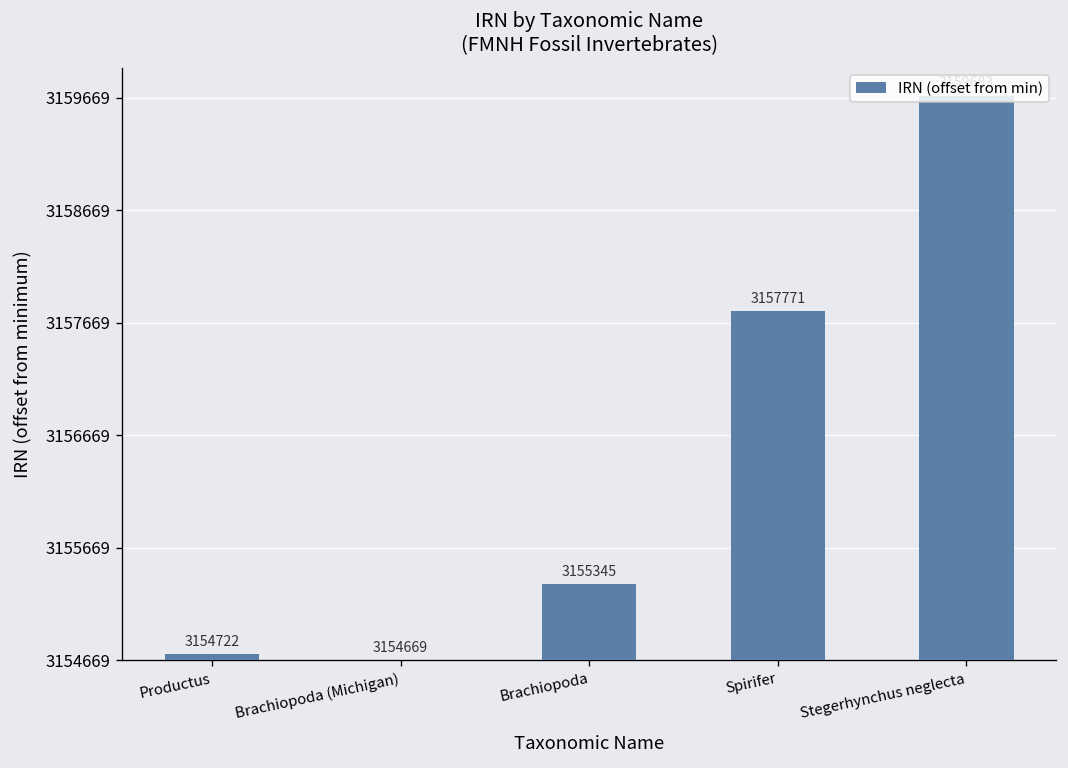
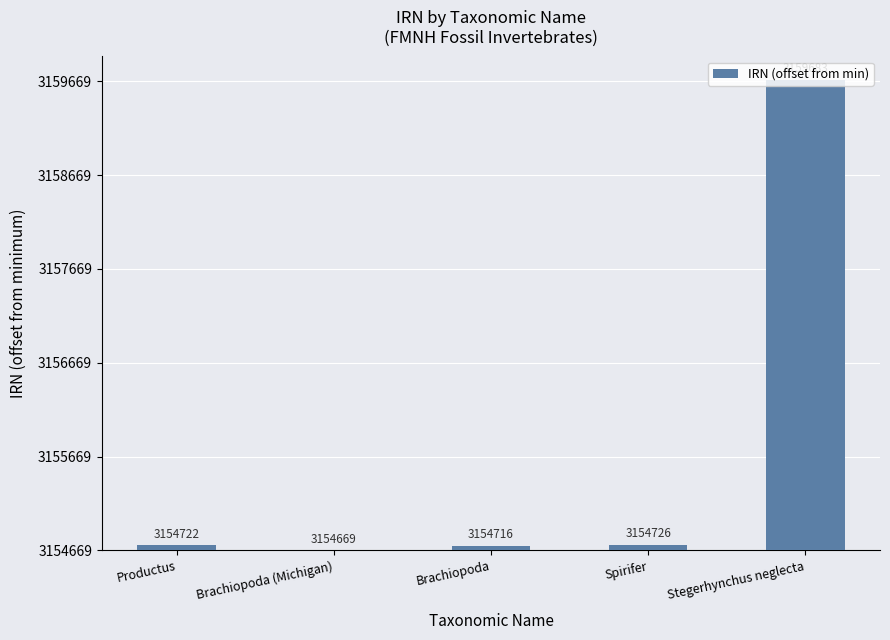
  {
-   "Brachiopoda": 3155345,
-   "Spirifer": 3157771
+   "Brachiopoda": 3154716,
+   "Spirifer": 3154726
  }
